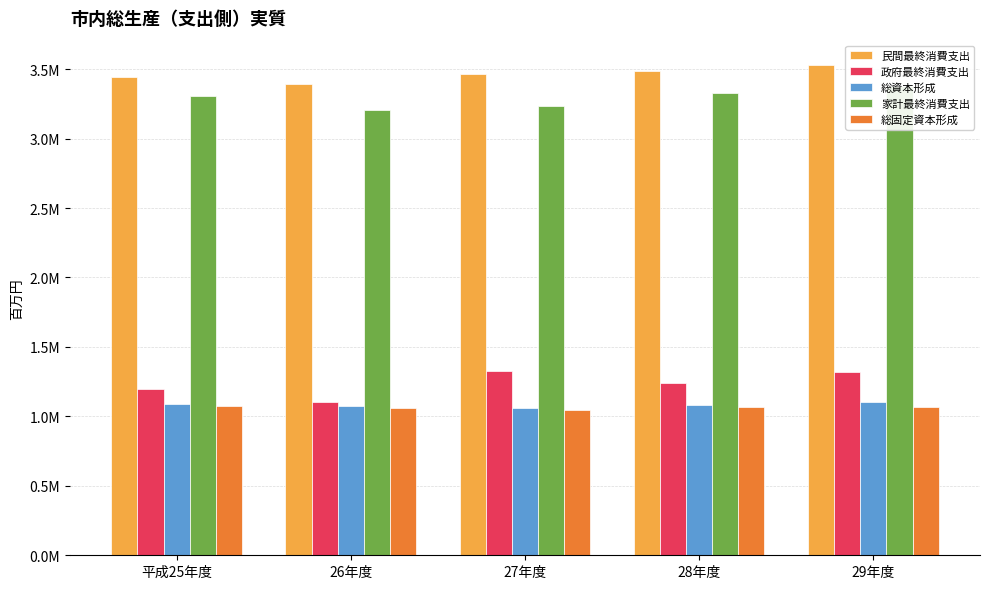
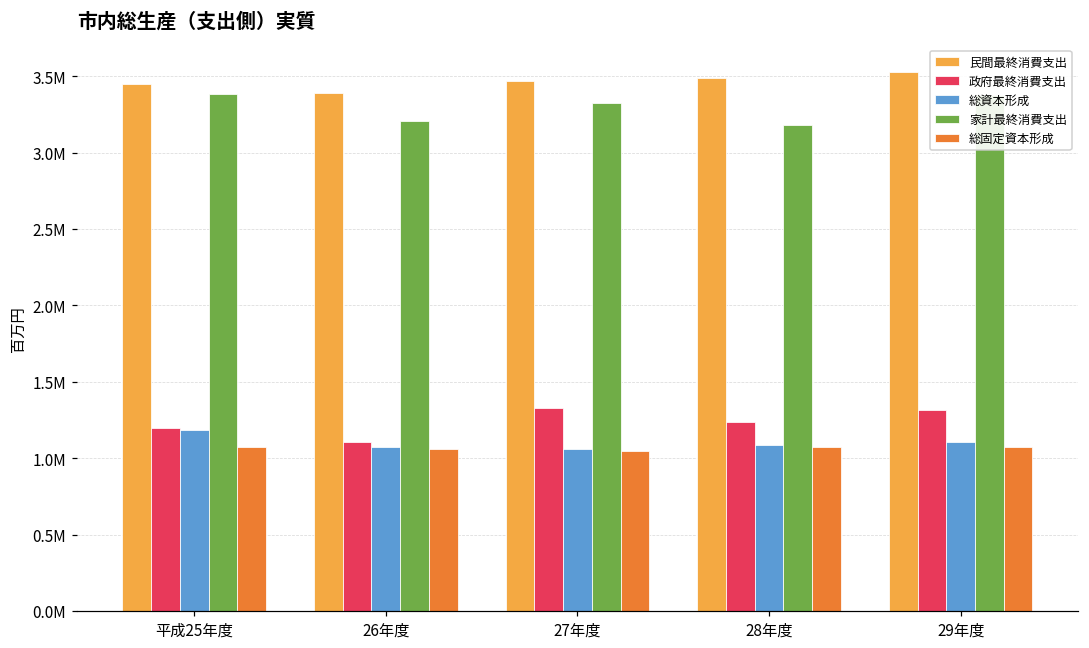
  {
    "政府最終消費支出": {
      "平成25年度": 1200000,
      "26年度": 1110000,
      "27年度": 1330000,
      "28年度": 1240000,
      "29年度": 1320000
    },
    "総資本形成": {
-     "平成25年度": 1090000,
+     "平成25年度": 1180000,
      "26年度": 1070000,
      "27年度": 1060000,
      "28年度": 1080000,
      "29年度": 1110000
    },
    "家計最終消費支出": {
-     "平成25年度": 3310000,
+     "平成25年度": 3380000,
      "26年度": 3200000,
-     "27年度": 3240000,
-     "28年度": 3330000
+     "27年度": 3320000,
+     "28年度": 3180000
    }
  }
